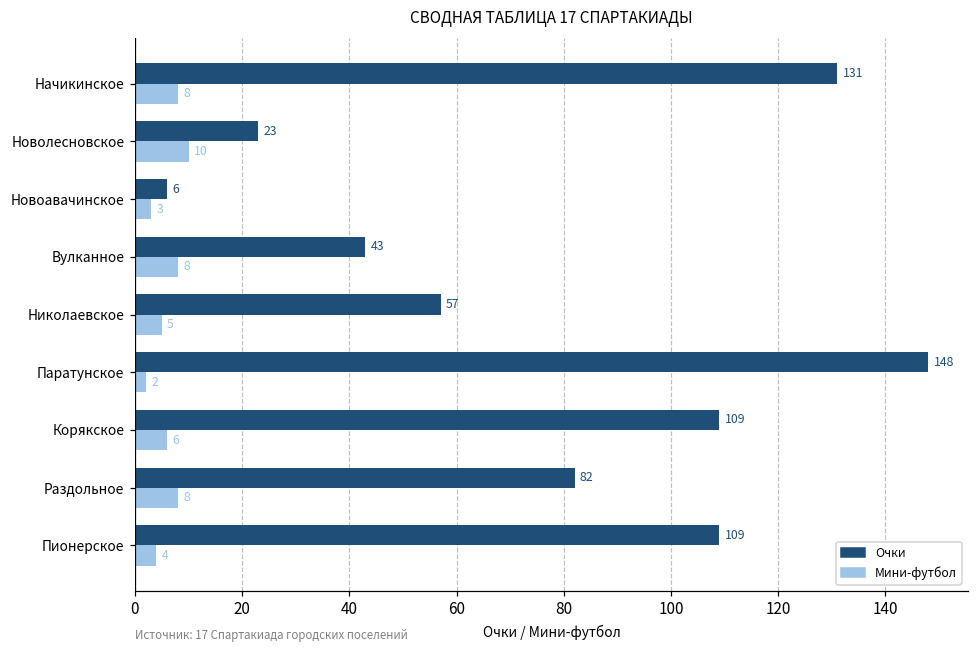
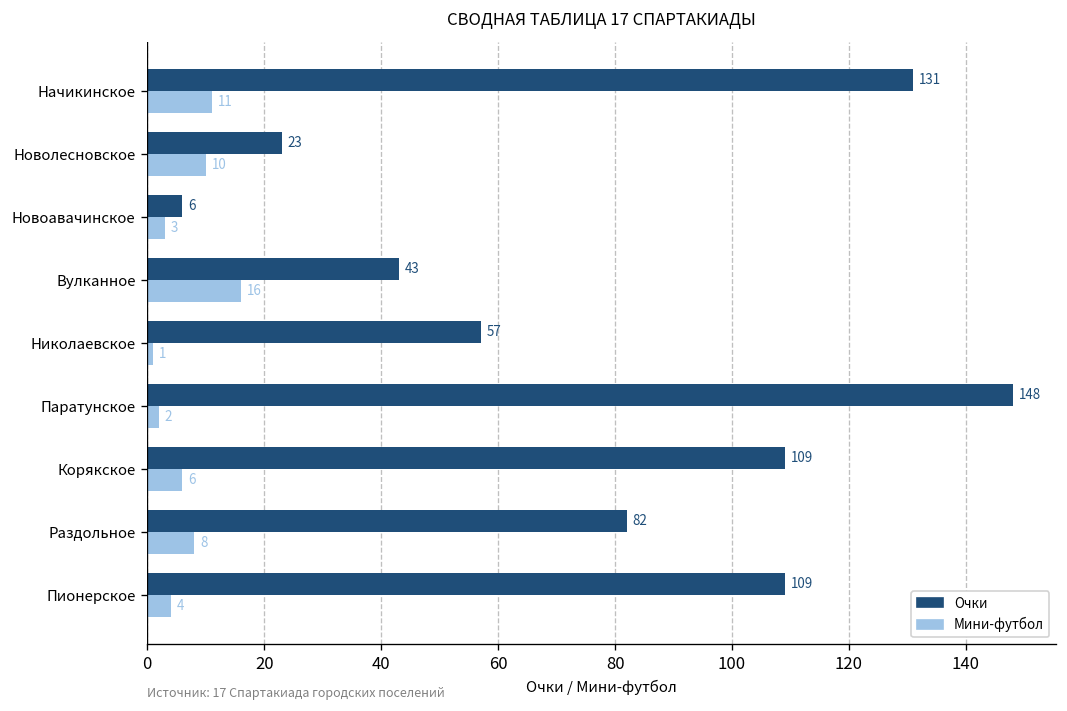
  {
    "Очки": {
      "Начикинское": 131,
      "Новолесновское": 23,
      "Новоавачинское": 6,
      "Вулканное": 43,
      "Николаевское": 57,
      "Паратунское": 148,
      "Корякское": 109,
      "Раздольное": 82,
      "Пионерское": 109
    },
    "Мини-футбол": {
-     "Начикинское": 8,
+     "Начикинское": 11,
      "Новолесновское": 10,
      "Новоавачинское": 3,
-     "Вулканное": 8,
-     "Николаевское": 5,
+     "Вулканное": 16,
+     "Николаевское": 1,
      "Паратунское": 2,
      "Корякское": 6,
      "Раздольное": 8,
      "Пионерское": 4
    }
  }
